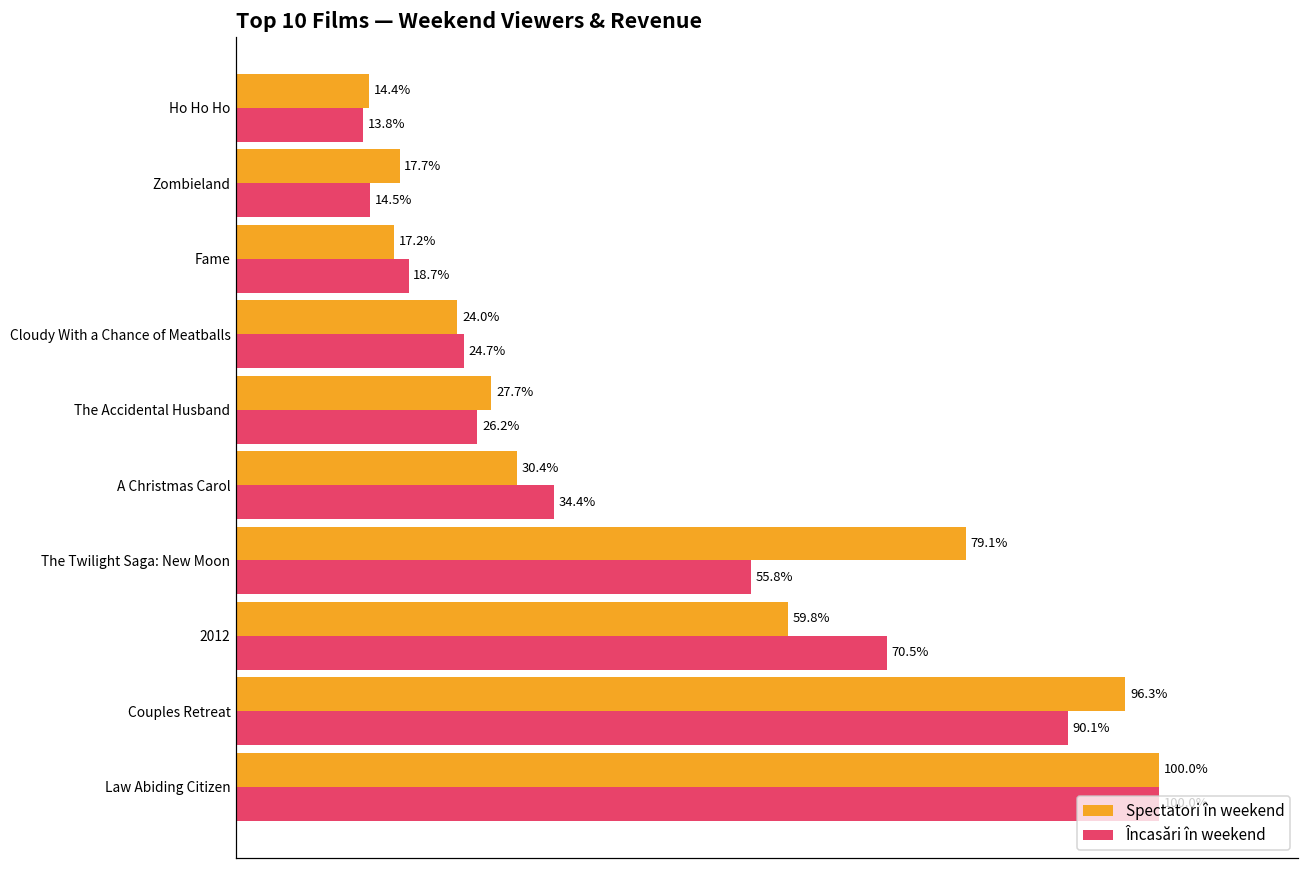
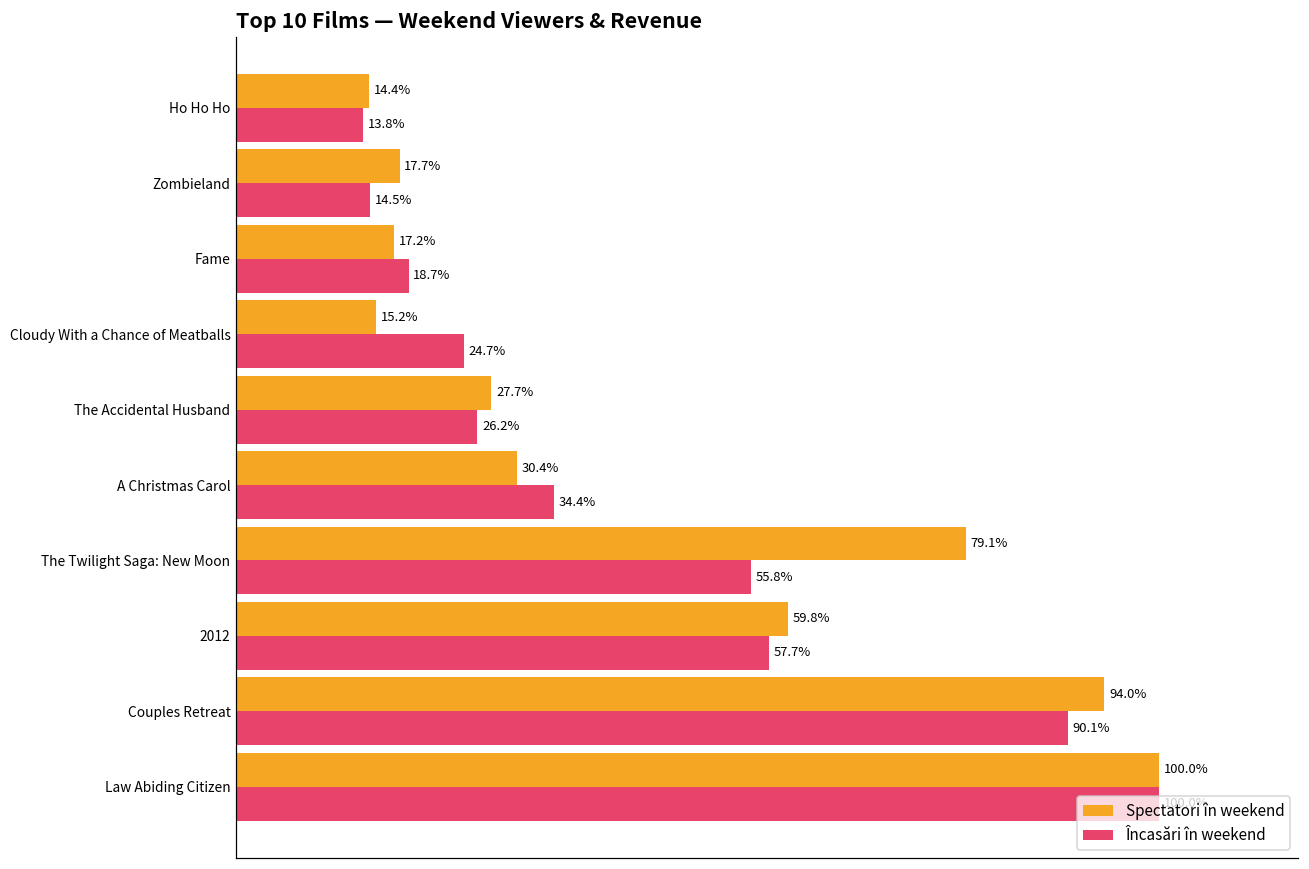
  {
    "Spectatori în weekend": {
      "Ho Ho Ho": "14.4%",
      "Zombieland": "17.7%",
      "Fame": "17.2%",
-     "Cloudy With a Chance of Meatballs": "24.0%",
+     "Cloudy With a Chance of Meatballs": "15.2%",
      "The Accidental Husband": "27.7%",
      "A Christmas Carol": "30.4%",
      "The Twilight Saga: New Moon": "79.1%",
      "2012": "59.8%",
-     "Couples Retreat": "96.3%",
+     "Couples Retreat": "94.0%",
      "Law Abiding Citizen": "100.0%"
    },
    "Încasări în weekend": {
      "Ho Ho Ho": "13.8%",
      "Zombieland": "14.5%",
      "Fame": "18.7%",
      "Cloudy With a Chance of Meatballs": "24.7%",
      "The Accidental Husband": "26.2%",
      "A Christmas Carol": "34.4%",
      "The Twilight Saga: New Moon": "55.8%",
-     "2012": "70.5%",
+     "2012": "57.7%",
      "Couples Retreat": "90.1%"
    }
  }
